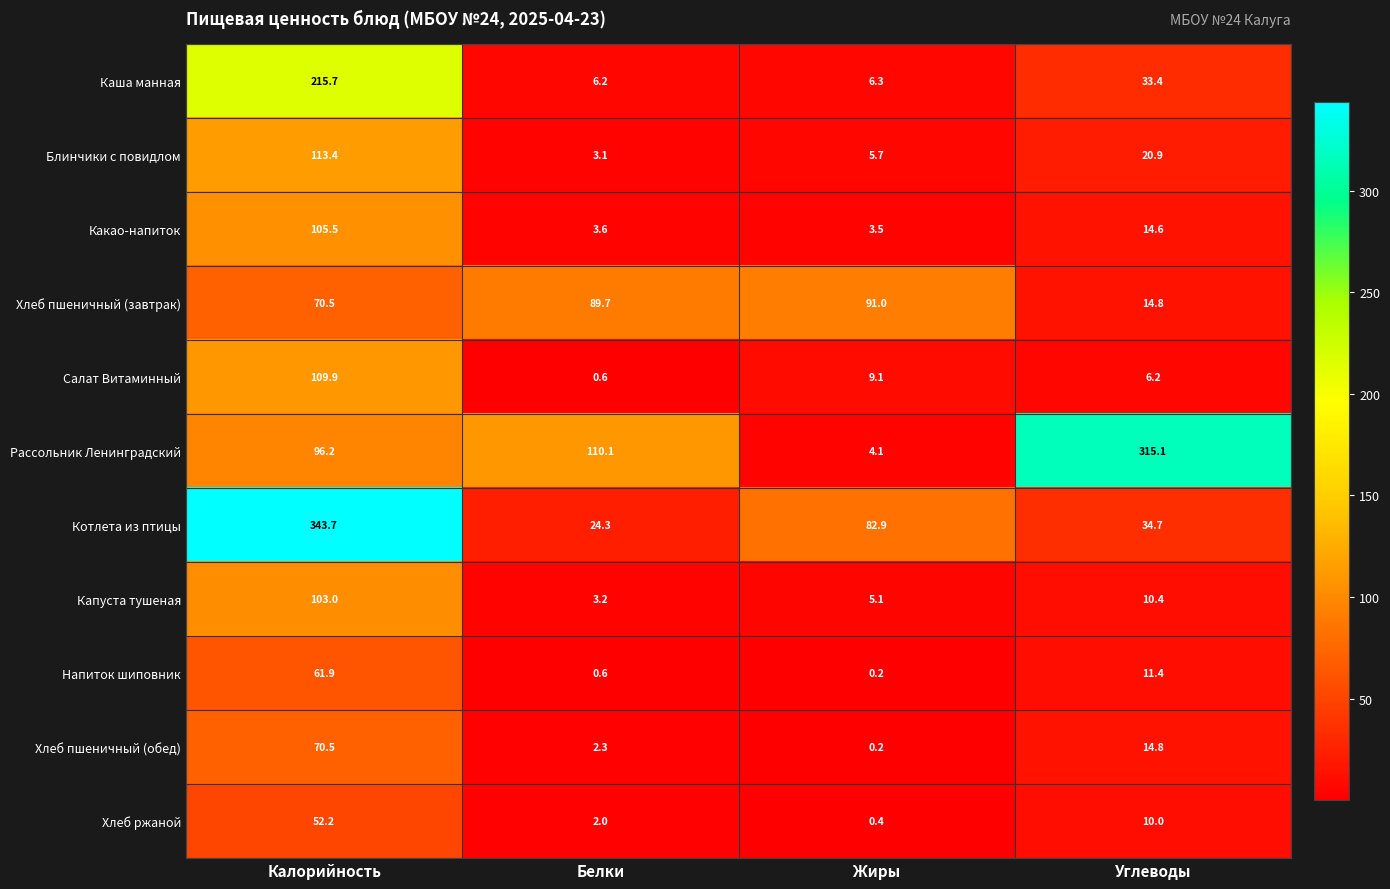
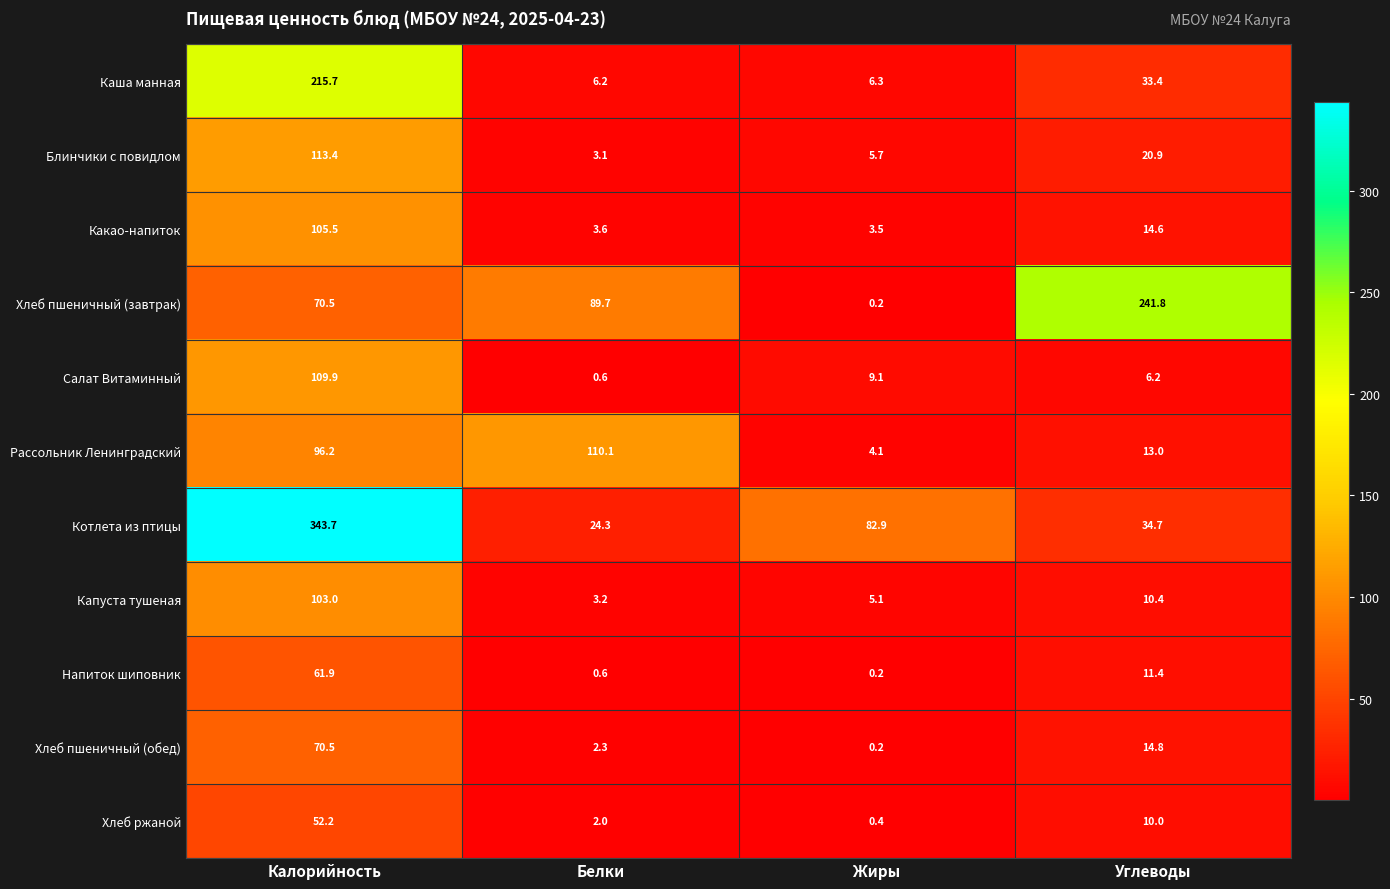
  {
    "Каша манная": {
      "Калорийность": 215.7,
      "Белки": 6.2,
      "Жиры": 6.3,
      "Углеводы": 33.4
    },
    "Блинчики с повидлом": {
      "Калорийность": 113.4,
      "Белки": 3.1,
      "Жиры": 5.7,
      "Углеводы": 20.9
    },
    "Какао-напиток": {
      "Калорийность": 105.5,
      "Белки": 3.6,
      "Жиры": 3.5,
      "Углеводы": 14.6
    },
    "Хлеб пшеничный (завтрак)": {
      "Калорийность": 70.5,
      "Белки": 89.7,
-     "Жиры": 91.0,
-     "Углеводы": 14.8
+     "Жиры": 0.2,
+     "Углеводы": 241.8
    },
    "Салат Витаминный": {
      "Калорийность": 109.9,
      "Белки": 0.6,
      "Жиры": 9.1,
      "Углеводы": 6.2
    },
    "Рассольник Ленинградский": {
      "Калорийность": 96.2,
      "Белки": 110.1,
      "Жиры": 4.1,
-     "Углеводы": 315.1
+     "Углеводы": 13.0
    },
    "Котлета из птицы": {
      "Калорийность": 343.7,
      "Белки": 24.3,
      "Жиры": 82.9,
      "Углеводы": 34.7
    },
    "Капуста тушеная": {
      "Калорийность": 103.0,
      "Белки": 3.2,
      "Жиры": 5.1,
      "Углеводы": 10.4
    },
    "Напиток шиповник": {
      "Калорийность": 61.9,
      "Белки": 0.6,
      "Жиры": 0.2,
      "Углеводы": 11.4
    },
    "Хлеб пшеничный (обед)": {
      "Калорийность": 70.5,
      "Белки": 2.3,
      "Жиры": 0.2,
      "Углеводы": 14.8
    },
    "Хлеб ржаной": {
      "Калорийность": 52.2,
      "Белки": 2.0,
      "Жиры": 0.4,
      "Углеводы": 10.0
    }
  }
